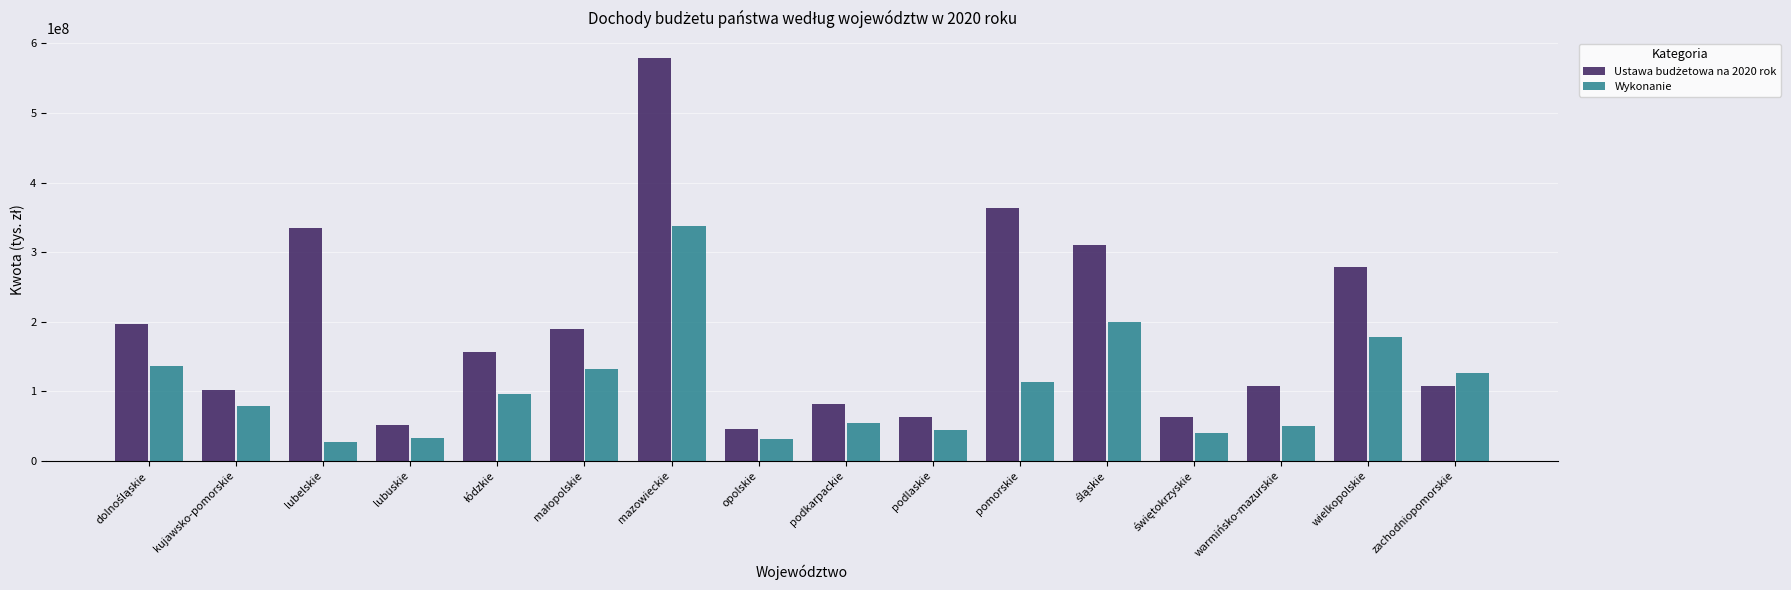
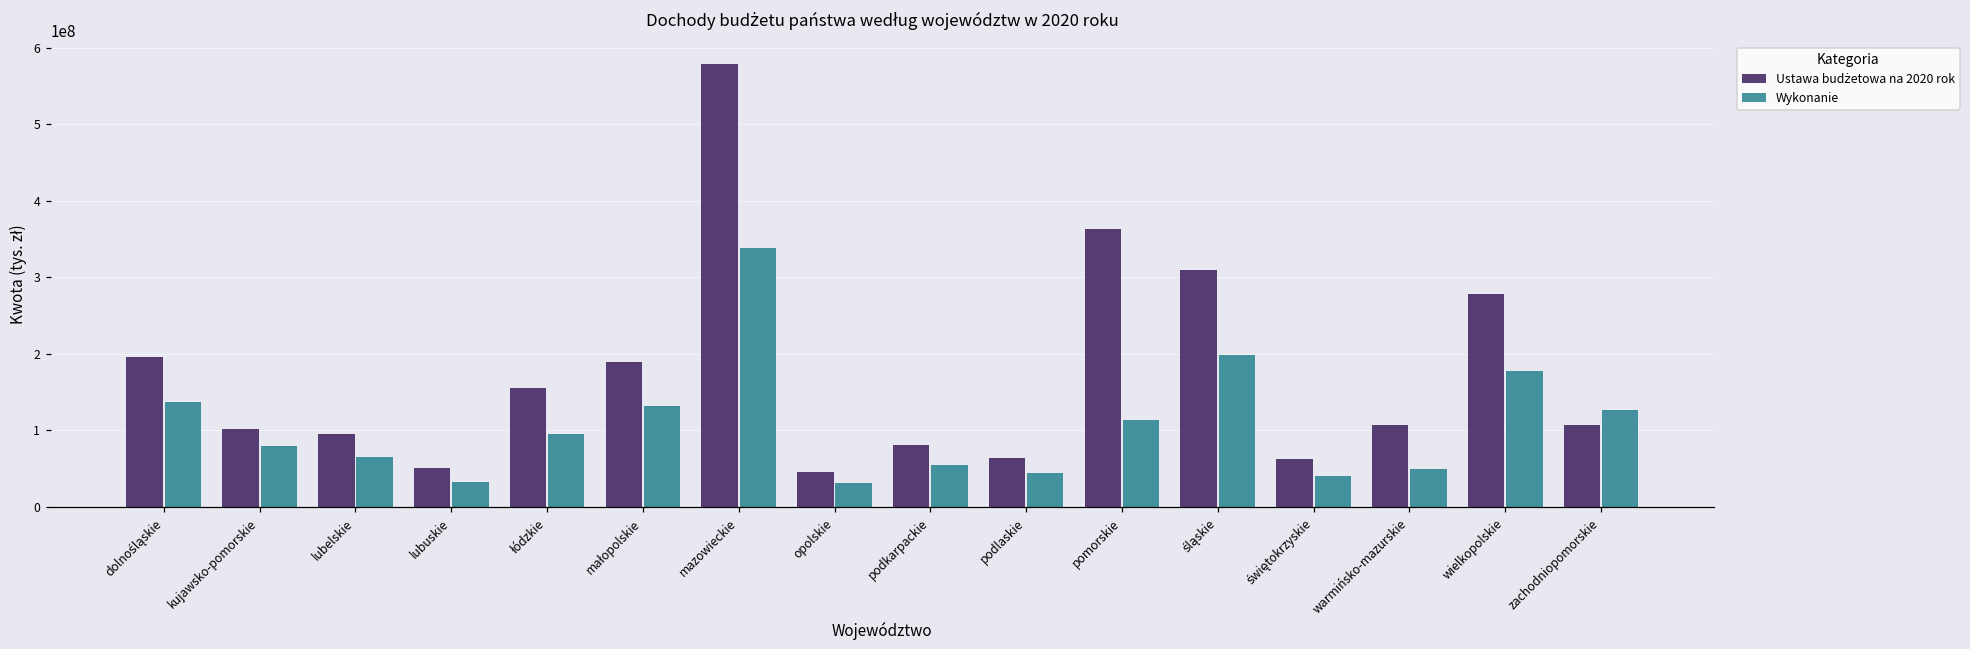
  {
    "Ustawa budżetowa na 2020 rok": {
      "dolnośląskie": 200000000,
      "kujawsko-pomorskie": 100000000,
-     "lubelskie": 340000000,
+     "lubelskie": 100000000,
      "lubuskie": 50000000,
      "łódzkie": 160000000,
      "małopolskie": 190000000,
      "mazowieckie": 580000000,
      "opolskie": 50000000,
      "podkarpackie": 80000000,
      "podlaskie": 60000000,
      "pomorskie": 360000000,
      "śląskie": 310000000,
      "świętokrzyskie": 60000000,
      "warmińsko-mazurskie": 110000000,
      "wielkopolskie": 280000000,
      "zachodniopomorskie": 110000000
    },
    "Wykonanie": {
      "dolnośląskie": 140000000,
      "kujawsko-pomorskie": 80000000,
-     "lubelskie": 30000000,
+     "lubelskie": 70000000,
      "lubuskie": 30000000,
      "łódzkie": 100000000,
      "małopolskie": 130000000,
      "mazowieckie": 340000000,
      "opolskie": 30000000,
      "podkarpackie": 50000000,
      "podlaskie": 40000000,
      "pomorskie": 110000000,
      "śląskie": 200000000,
      "świętokrzyskie": 40000000,
      "warmińsko-mazurskie": 50000000,
      "wielkopolskie": 180000000,
      "zachodniopomorskie": 130000000
    }
  }
